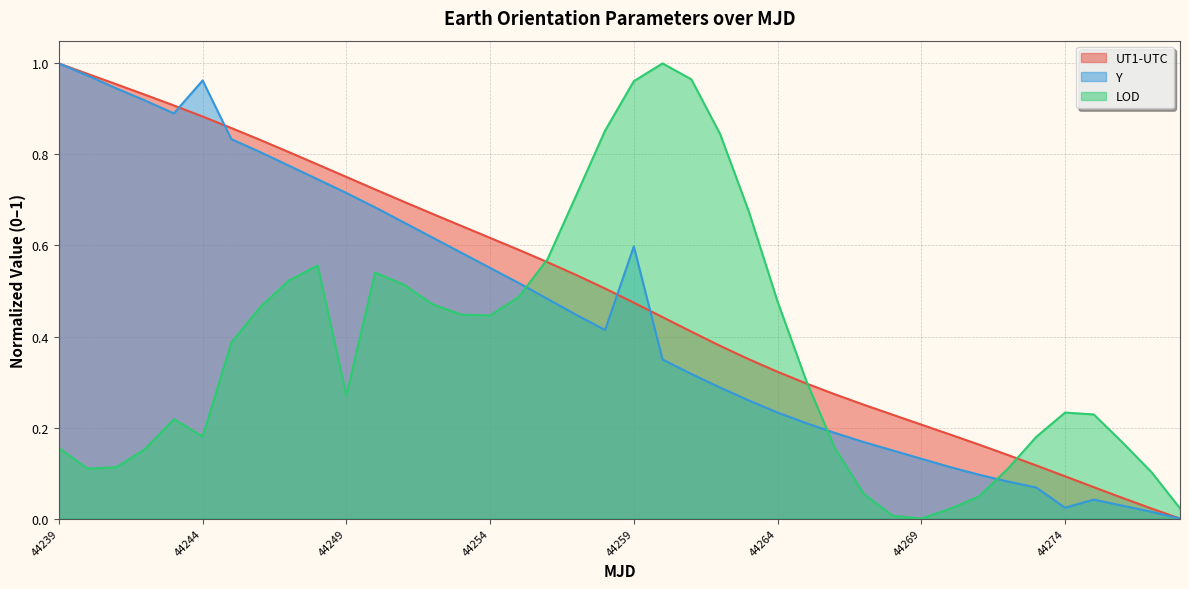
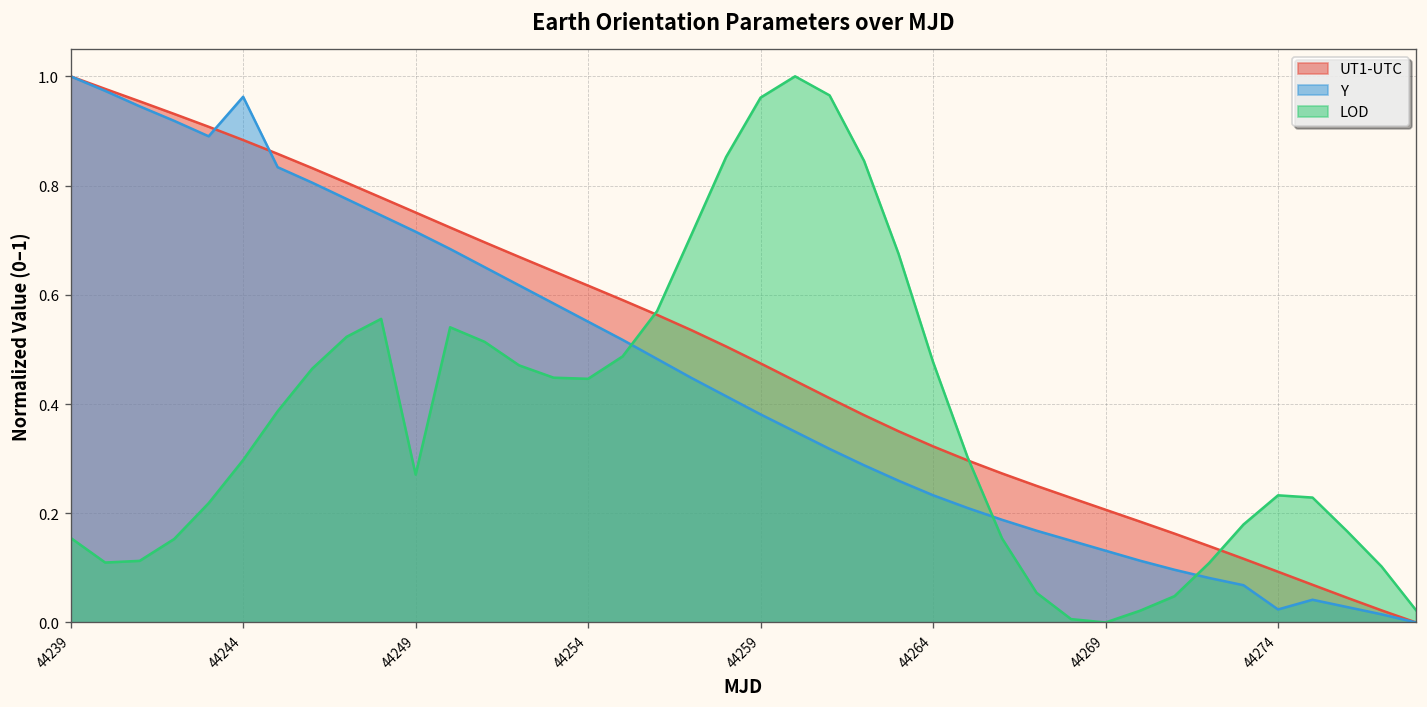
  {
    "UT1-UTC": {
      "44244": 0.88,
      "44249": 0.75,
      "44254": 0.62,
      "44259": 0.47,
      "44264": 0.32,
      "44269": 0.21,
      "44274": 0.09
    },
    "Y": {
      "44244": 0.96,
      "44249": 0.72,
      "44254": 0.55,
-     "44259": 0.60,
+     "44259": 0.38,
      "44264": 0.23,
      "44269": 0.13,
      "44274": 0.02
    },
    "LOD": {
      "44239": 0.15,
-     "44244": 0.18,
+     "44244": 0.30,
      "44249": 0.27,
      "44254": 0.45,
      "44259": 0.96,
      "44264": 0.48,
      "44269": 0.00,
      "44274": 0.23
    }
  }
